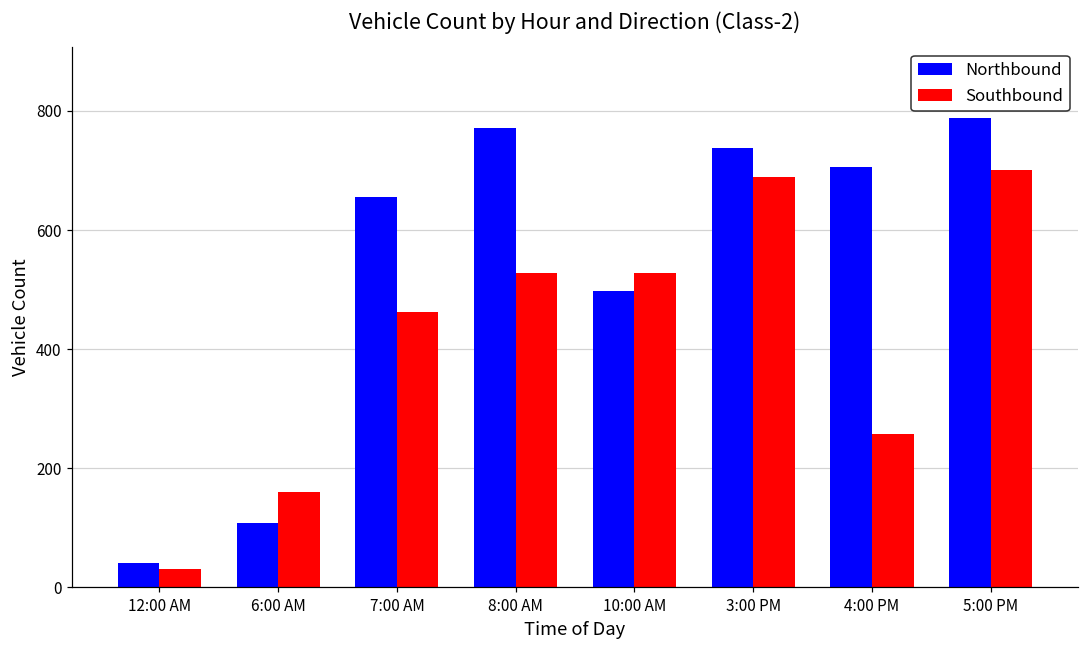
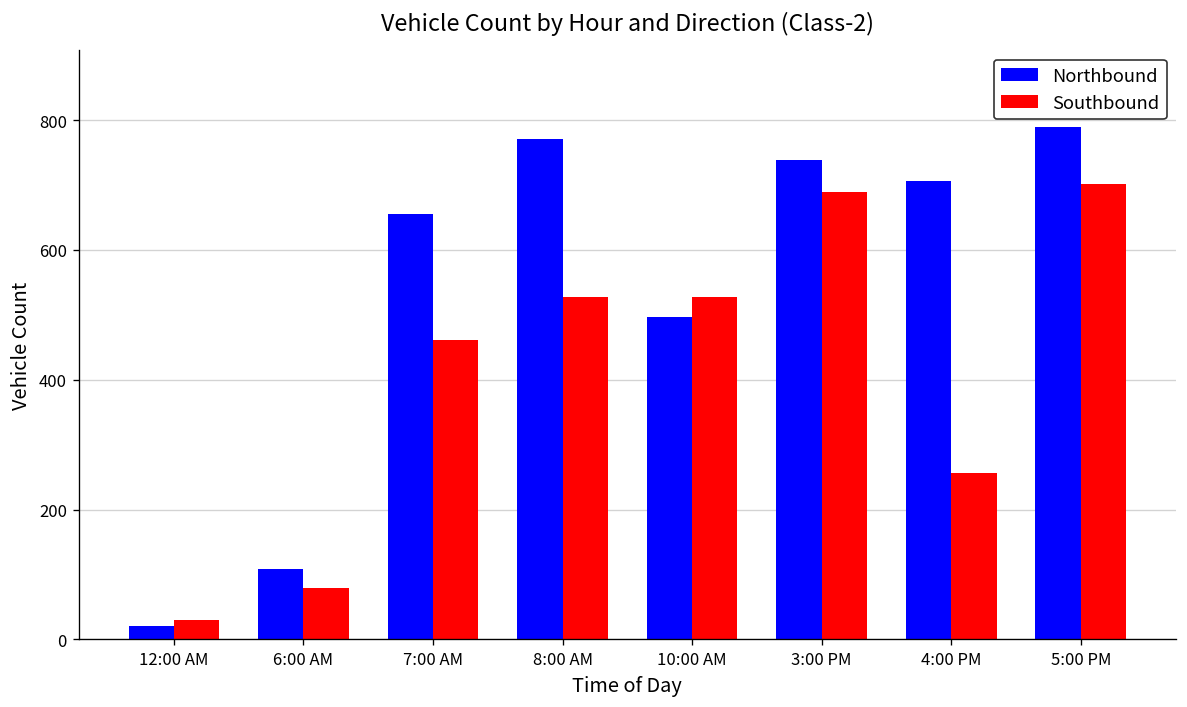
  {
    "Northbound": {
-     "12:00 AM": 40,
+     "12:00 AM": 20,
      "6:00 AM": 110,
      "7:00 AM": 660,
      "8:00 AM": 770,
      "10:00 AM": 500,
      "3:00 PM": 740,
      "4:00 PM": 710,
      "5:00 PM": 790
    },
    "Southbound": {
      "12:00 AM": 30,
-     "6:00 AM": 160,
+     "6:00 AM": 80,
      "7:00 AM": 460,
      "8:00 AM": 530,
      "10:00 AM": 530,
      "3:00 PM": 690,
      "4:00 PM": 260,
      "5:00 PM": 700
    }
  }
